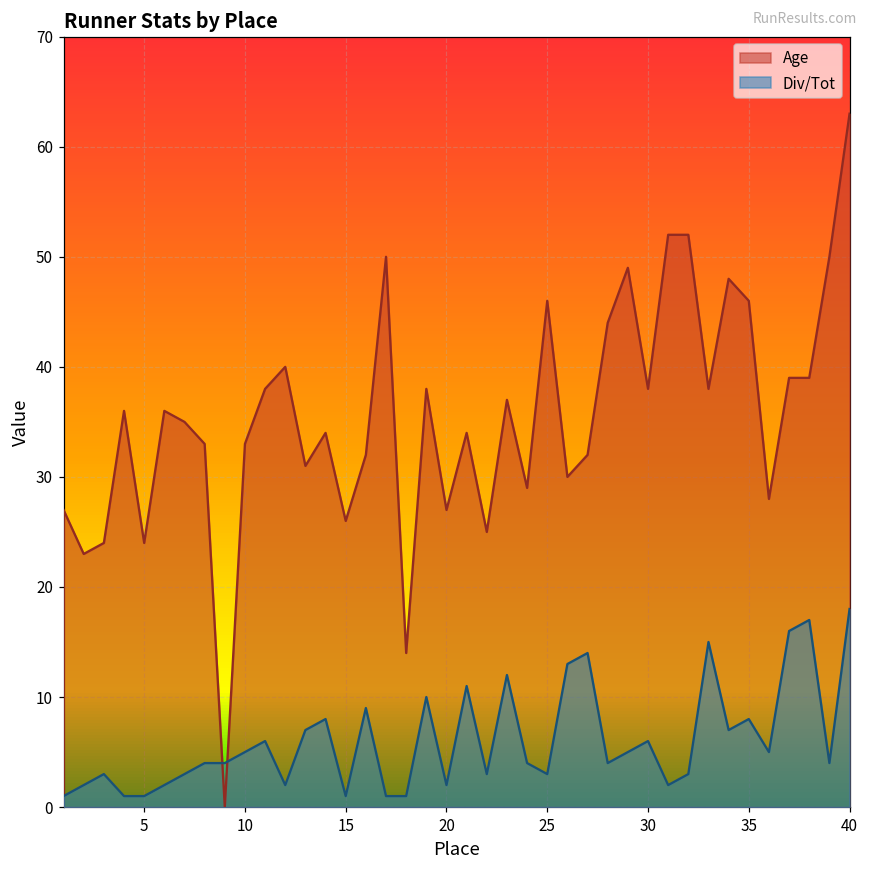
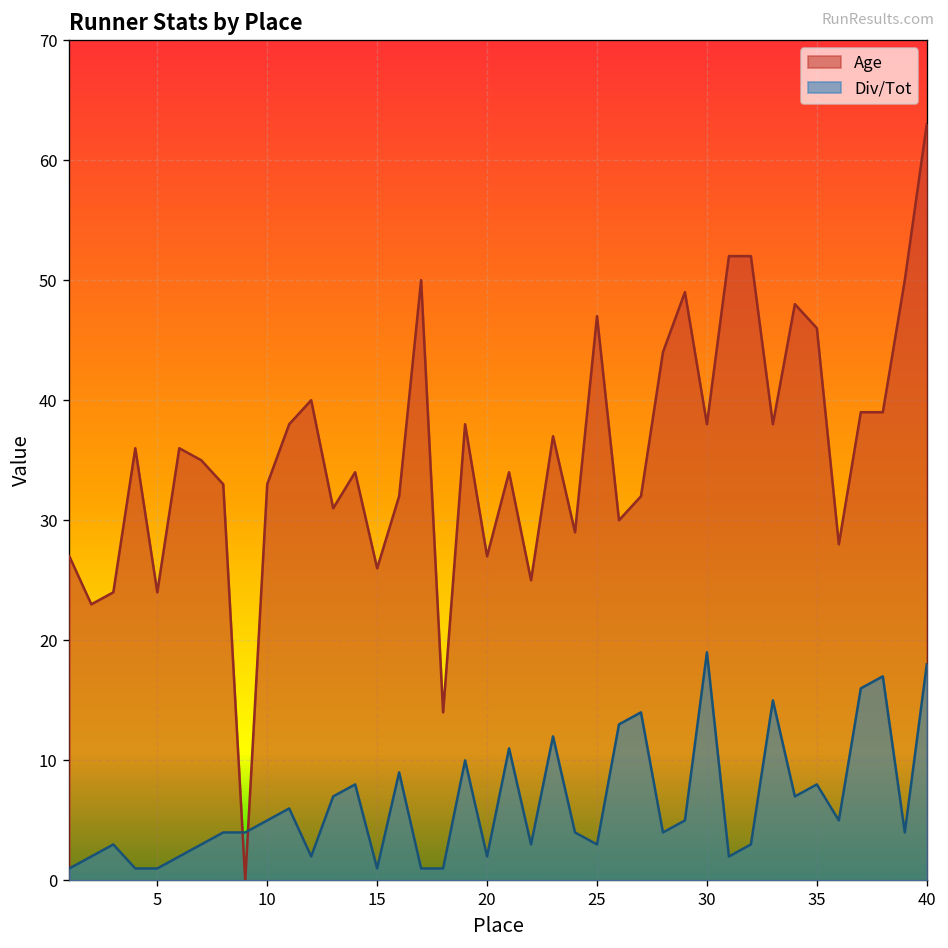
  {
    "Age": {
      "5": 24,
      "10": 33,
      "15": 26,
      "20": 27,
-     "25": 46,
+     "25": 47,
      "30": 38,
      "35": 46,
      "40": 63
    },
    "Div/Tot": {
      "5": 1,
      "10": 5,
      "15": 1,
      "20": 2,
      "25": 3,
-     "30": 6,
+     "30": 19,
      "35": 8,
      "40": 18
    }
  }
